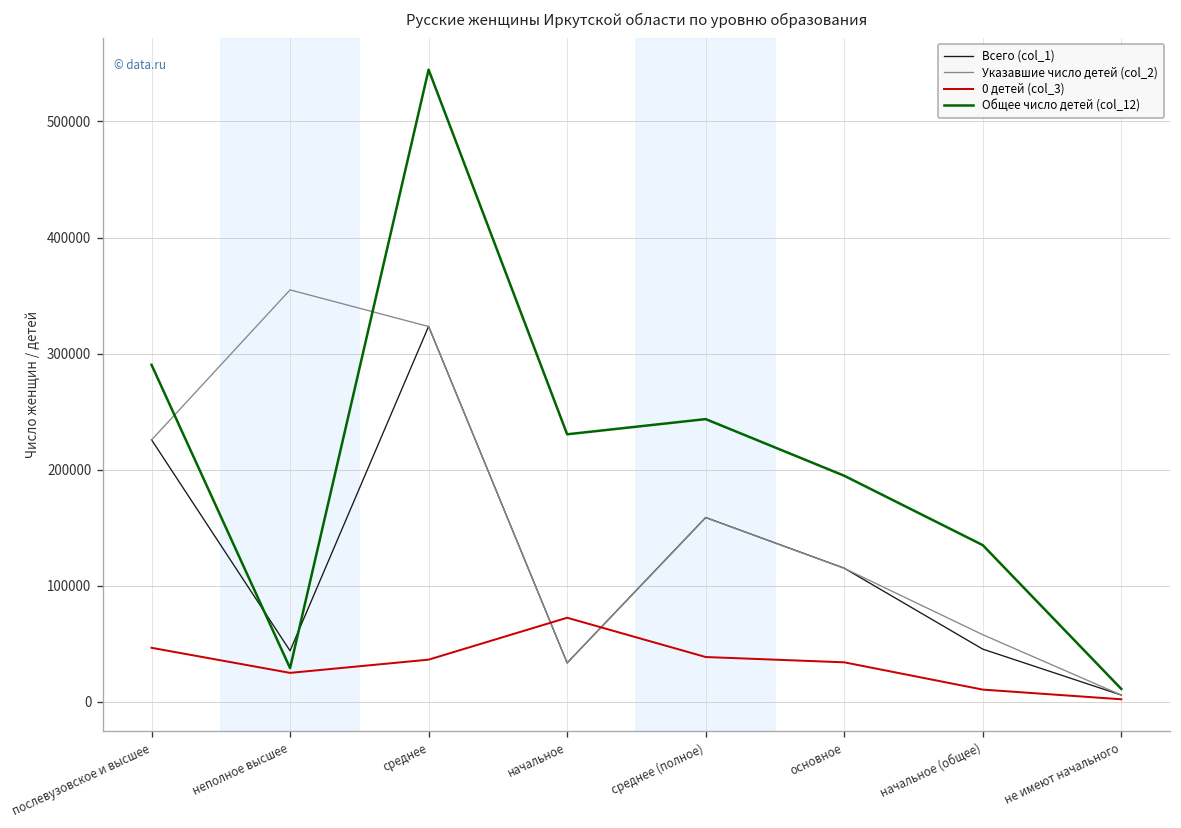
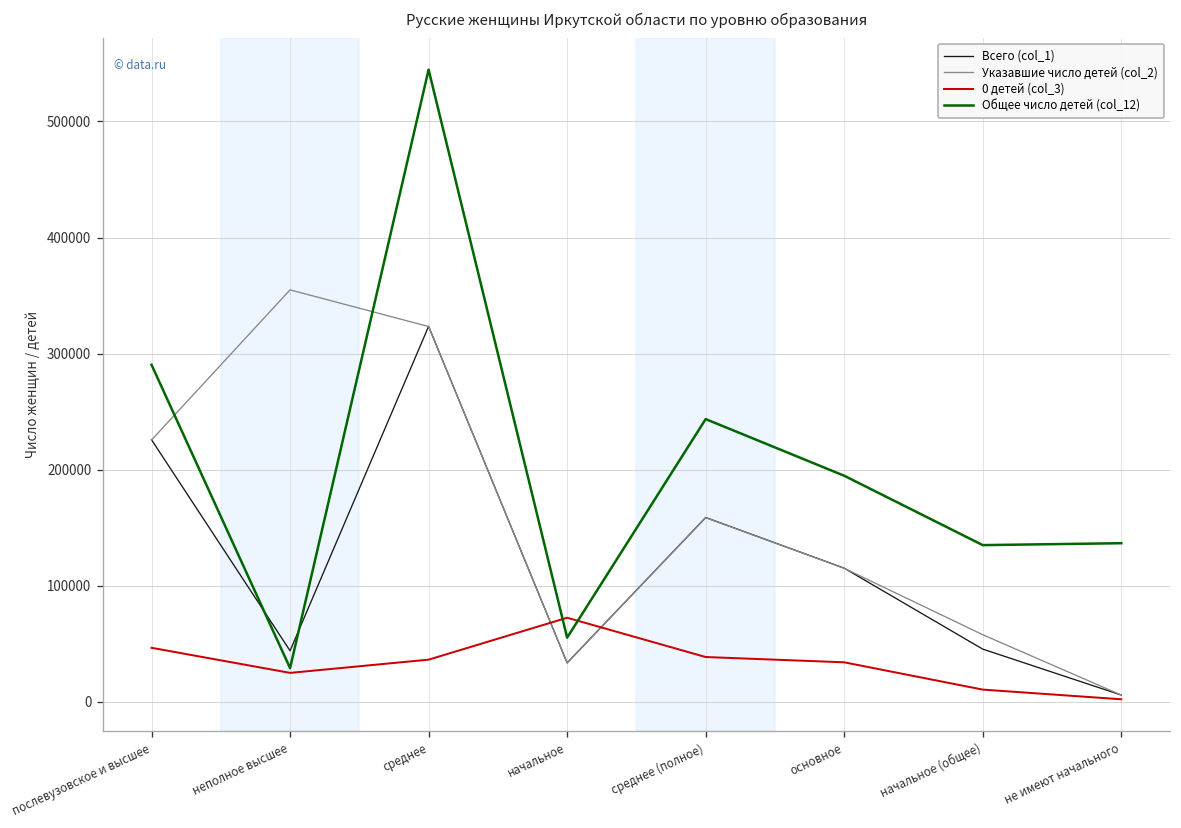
  {
    "Всего (col_1)": {
      "неполное высшее": 40000,
      "начальное (общее)": 50000
    },
    "Указавшие число детей (col_2)": {
      "неполное высшее": 350000,
      "начальное (общее)": 60000
    },
    "0 детей (col_3)": {
      "послевузовское и высшее": 50000,
      "неполное высшее": 30000,
      "среднее": 40000,
      "начальное": 70000,
      "среднее (полное)": 40000,
      "основное": 30000,
      "начальное (общее)": 10000,
      "не имеют начального": 0
    },
    "Общее число детей (col_12)": {
      "послевузовское и высшее": 290000,
      "неполное высшее": 30000,
      "среднее": 540000,
-     "начальное": 230000,
+     "начальное": 60000,
      "среднее (полное)": 240000,
      "основное": 190000,
      "начальное (общее)": 140000,
-     "не имеют начального": 10000
+     "не имеют начального": 140000
    }
  }
